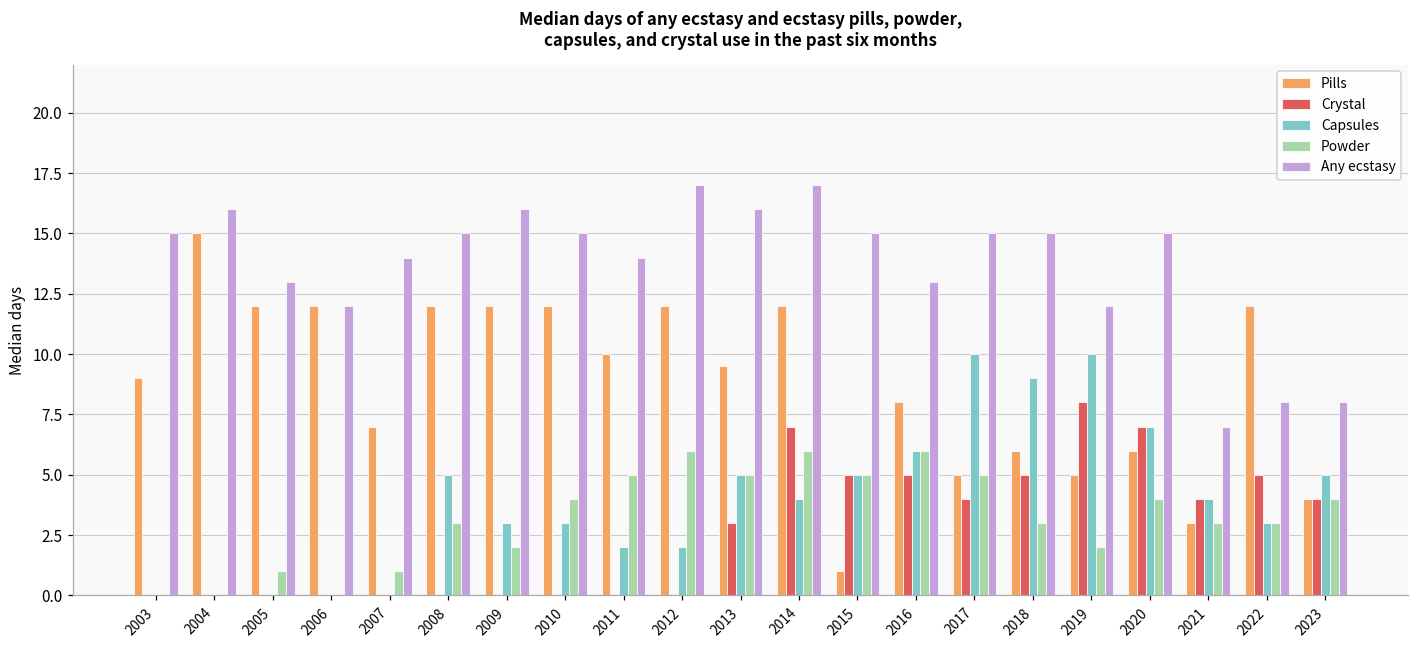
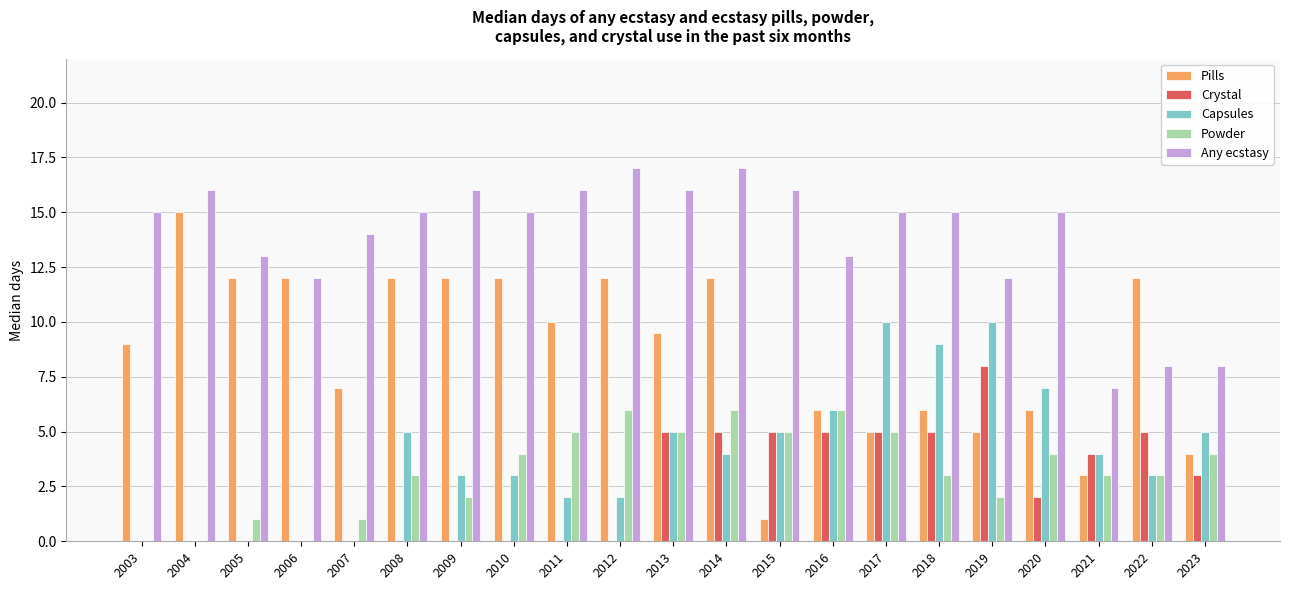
  {
    "Pills": {
      "2003": 9,
      "2004": 15,
      "2005": 12,
      "2006": 12,
      "2007": 7,
      "2008": 12,
      "2009": 12,
      "2010": 12,
      "2011": 10,
      "2012": 12,
      "2013": 9.5,
      "2014": 12,
      "2015": 1,
-     "2016": 8,
+     "2016": 6,
      "2017": 5,
      "2018": 6,
      "2019": 5,
      "2020": 6,
      "2021": 3,
      "2022": 12,
      "2023": 4
    },
    "Crystal": {
      "2003": 0,
      "2004": 0,
      "2005": 0,
      "2006": 0,
      "2007": 0,
      "2008": 0,
      "2009": 0,
      "2010": 0,
      "2011": 0,
      "2012": 0,
-     "2013": 3,
-     "2014": 7,
+     "2013": 5,
+     "2014": 5,
      "2015": 5,
      "2016": 5,
-     "2017": 4,
+     "2017": 5,
      "2018": 5,
      "2019": 8,
-     "2020": 7,
+     "2020": 2,
      "2021": 4,
      "2022": 5,
-     "2023": 4
+     "2023": 3
    },
    "Any ecstasy": {
      "2003": 15,
      "2004": 16,
      "2005": 13,
      "2006": 12,
      "2007": 14,
      "2008": 15,
      "2009": 16,
      "2010": 15,
-     "2011": 14,
+     "2011": 16,
      "2012": 17,
      "2013": 16,
      "2014": 17,
-     "2015": 15,
+     "2015": 16,
      "2016": 13,
      "2017": 15,
      "2018": 15,
      "2019": 12,
      "2020": 15,
      "2021": 7,
      "2022": 8,
      "2023": 8
    }
  }
